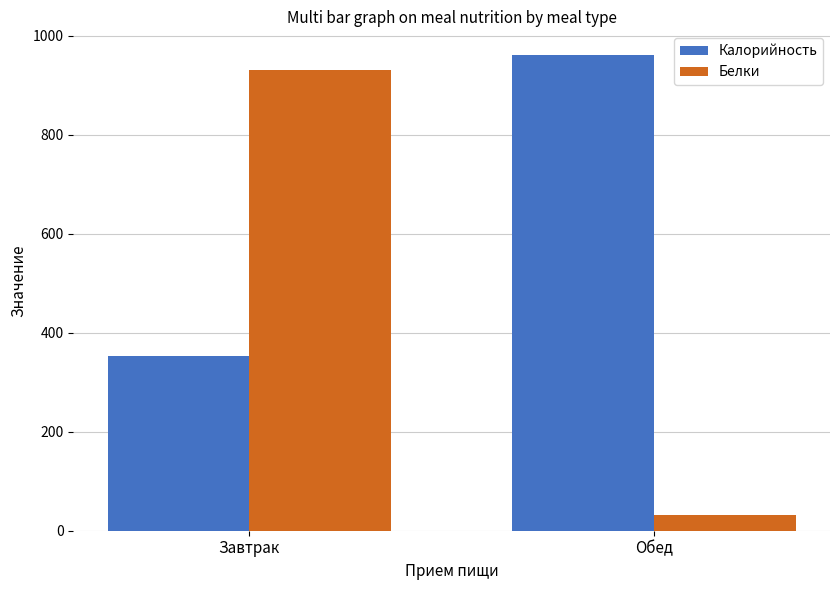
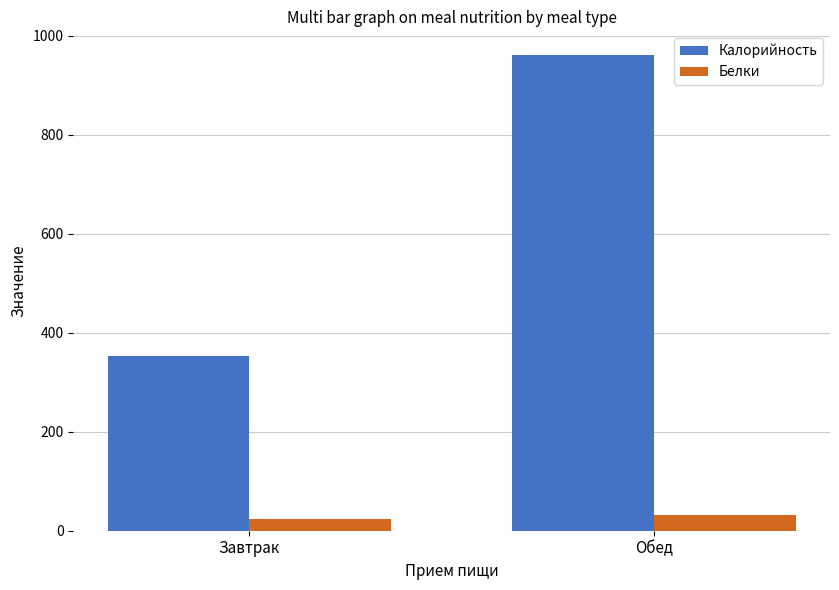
  {
    "Калорийность": {
      "Завтрак": 350,
      "Обед": 960
    },
    "Белки": {
-     "Завтрак": 930,
+     "Завтрак": 20,
      "Обед": 30
    }
  }
